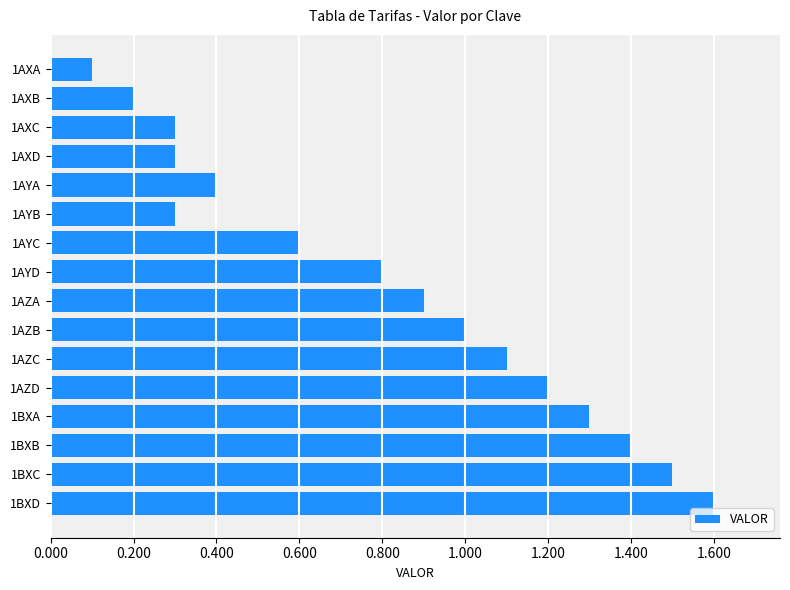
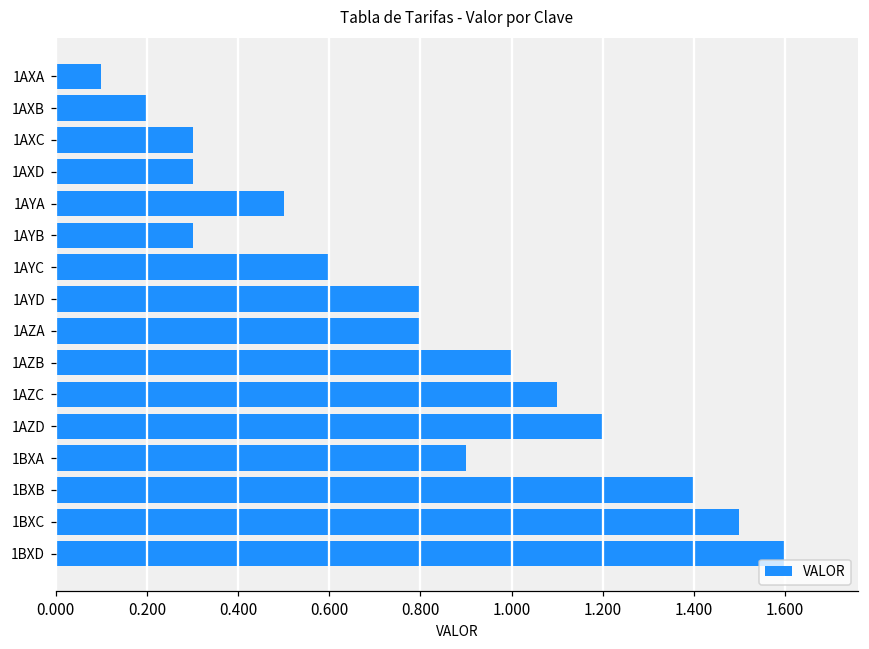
  {
    "1AXA": 0.1,
    "1AXB": 0.2,
    "1AXC": 0.3,
    "1AXD": 0.3,
-   "1AYA": 0.4,
+   "1AYA": 0.5,
    "1AYB": 0.3,
    "1AYC": 0.6,
    "1AYD": 0.8,
-   "1AZA": 0.9,
+   "1AZA": 0.8,
    "1AZB": 1.0,
    "1AZC": 1.1,
    "1AZD": 1.2,
-   "1BXA": 1.3,
+   "1BXA": 0.9,
    "1BXB": 1.4,
    "1BXC": 1.5,
    "1BXD": 1.6
  }
